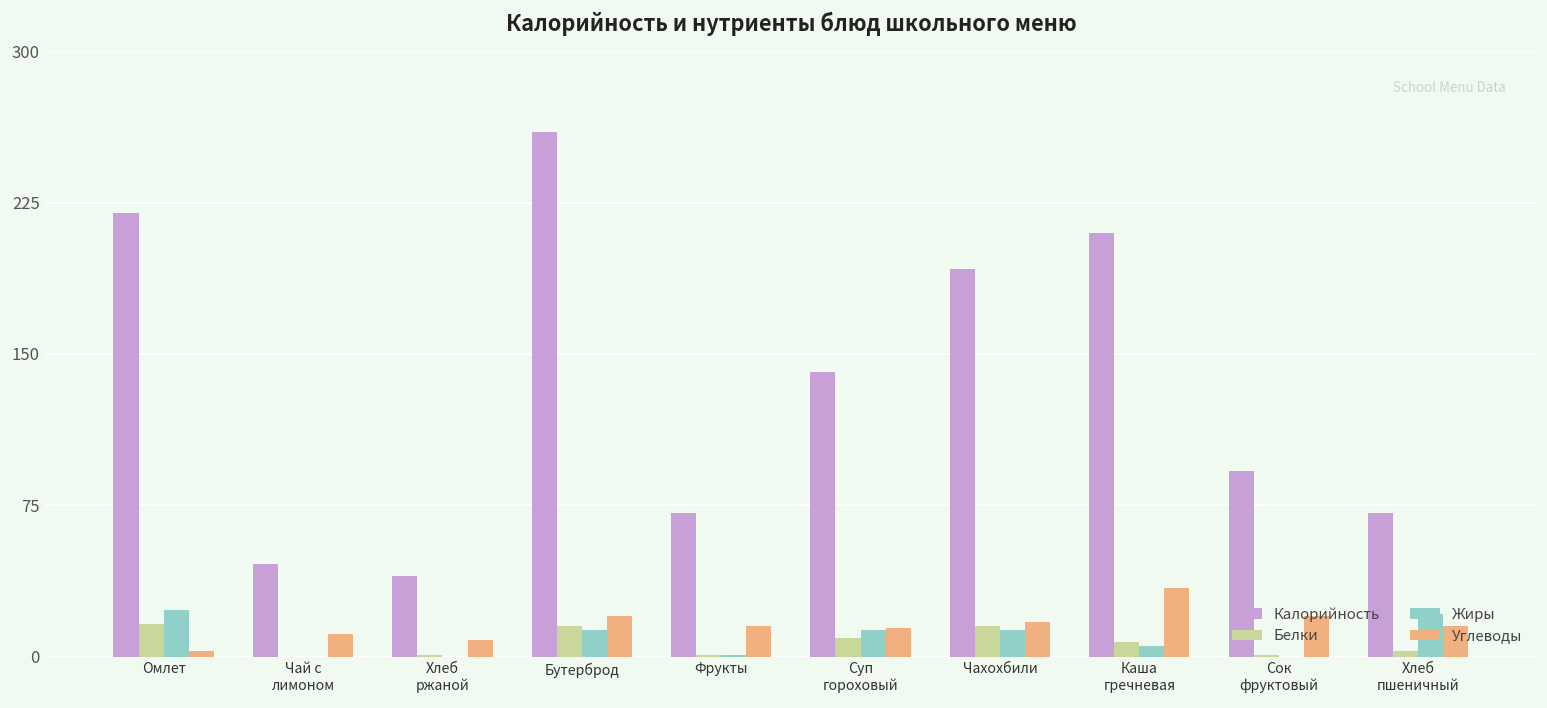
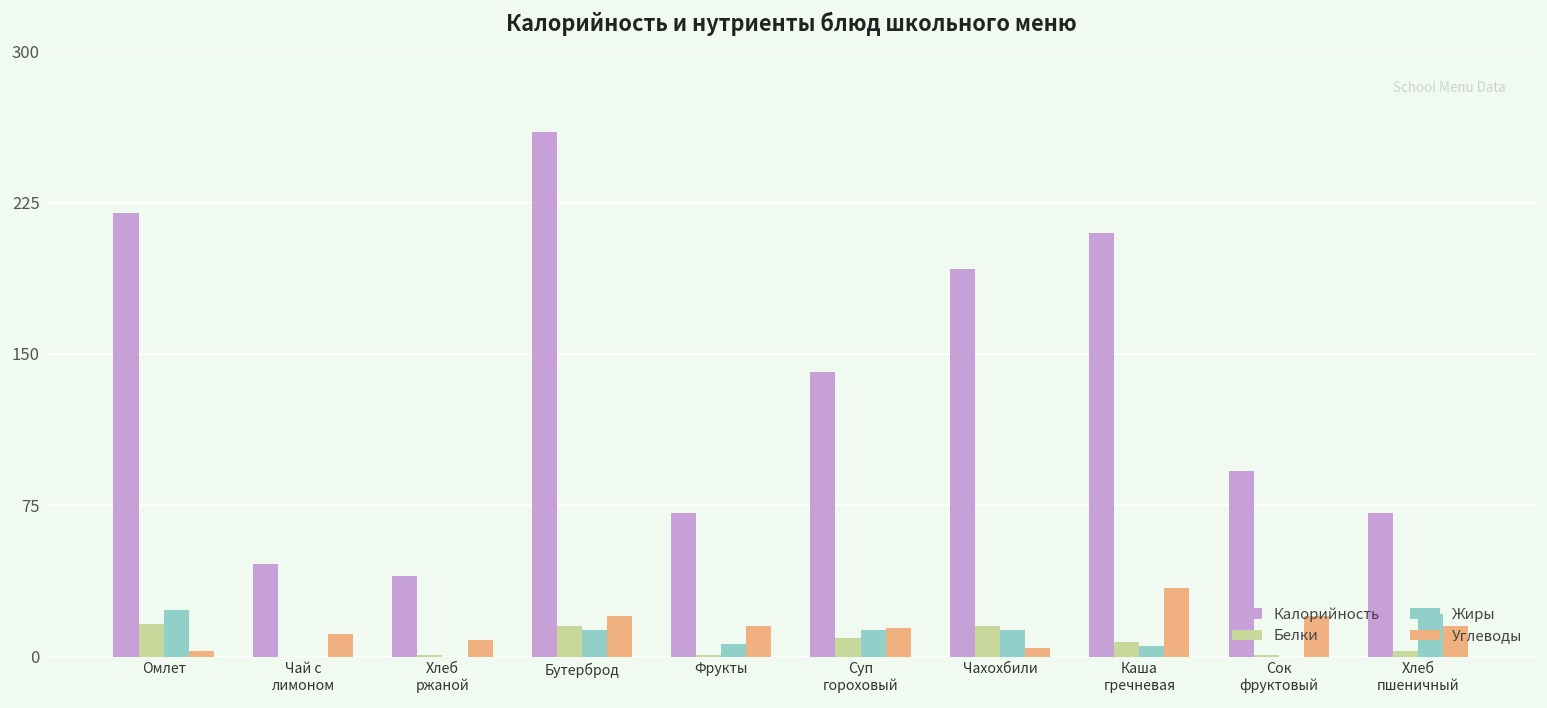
  {
    "Калорийность": {
      "Омлет": 220,
      "Чай с лимоном": 46,
      "Хлеб ржаной": 40,
      "Бутерброд": 260,
      "Фрукты": 71,
      "Суп гороховый": 141,
      "Чахохбили": 192,
      "Каша гречневая": 210,
      "Сок фруктовый": 92,
      "Хлеб пшеничный": 71
    },
    "Белки": {
      "Омлет": 16,
      "Чай с лимоном": 0,
      "Бутерброд": 15,
      "Суп гороховый": 9,
      "Чахохбили": 15,
      "Каша гречневая": 7,
      "Хлеб пшеничный": 3
    },
    "Жиры": {
      "Омлет": 23,
      "Чай с лимоном": 0,
      "Хлеб ржаной": 0,
      "Бутерброд": 13,
-     "Фрукты": 1,
+     "Фрукты": 6,
      "Суп гороховый": 13,
      "Чахохбили": 13,
      "Каша гречневая": 5,
      "Сок фруктовый": 0,
      "Хлеб пшеничный": 21
    },
    "Углеводы": {
      "Омлет": 3,
      "Чай с лимоном": 11,
      "Хлеб ржаной": 8,
      "Бутерброд": 20,
      "Фрукты": 15,
      "Суп гороховый": 14,
-     "Чахохбили": 17,
+     "Чахохбили": 4,
      "Каша гречневая": 34,
      "Сок фруктовый": 20,
      "Хлеб пшеничный": 15
    }
  }
